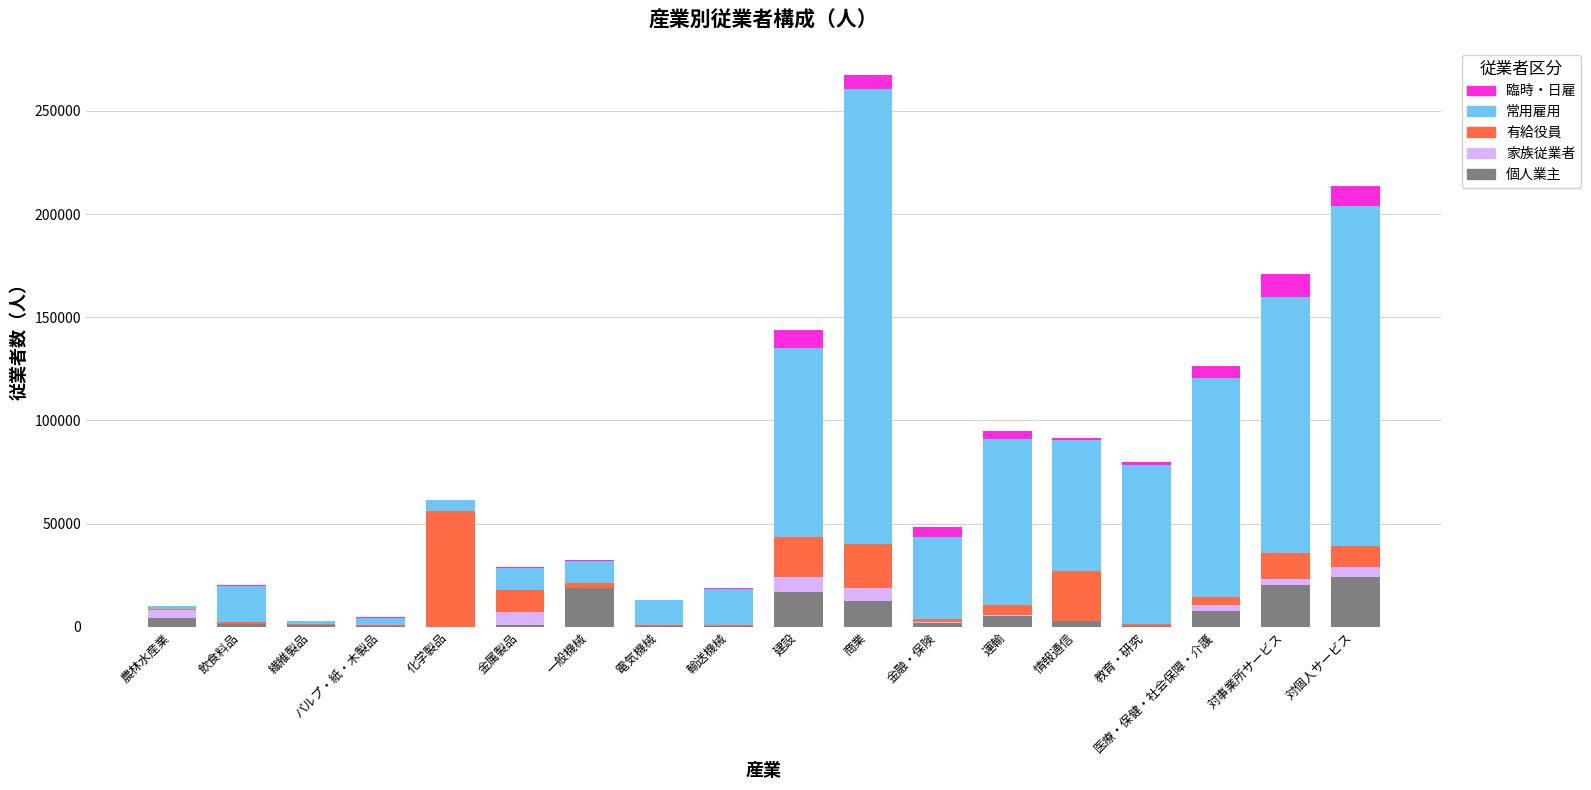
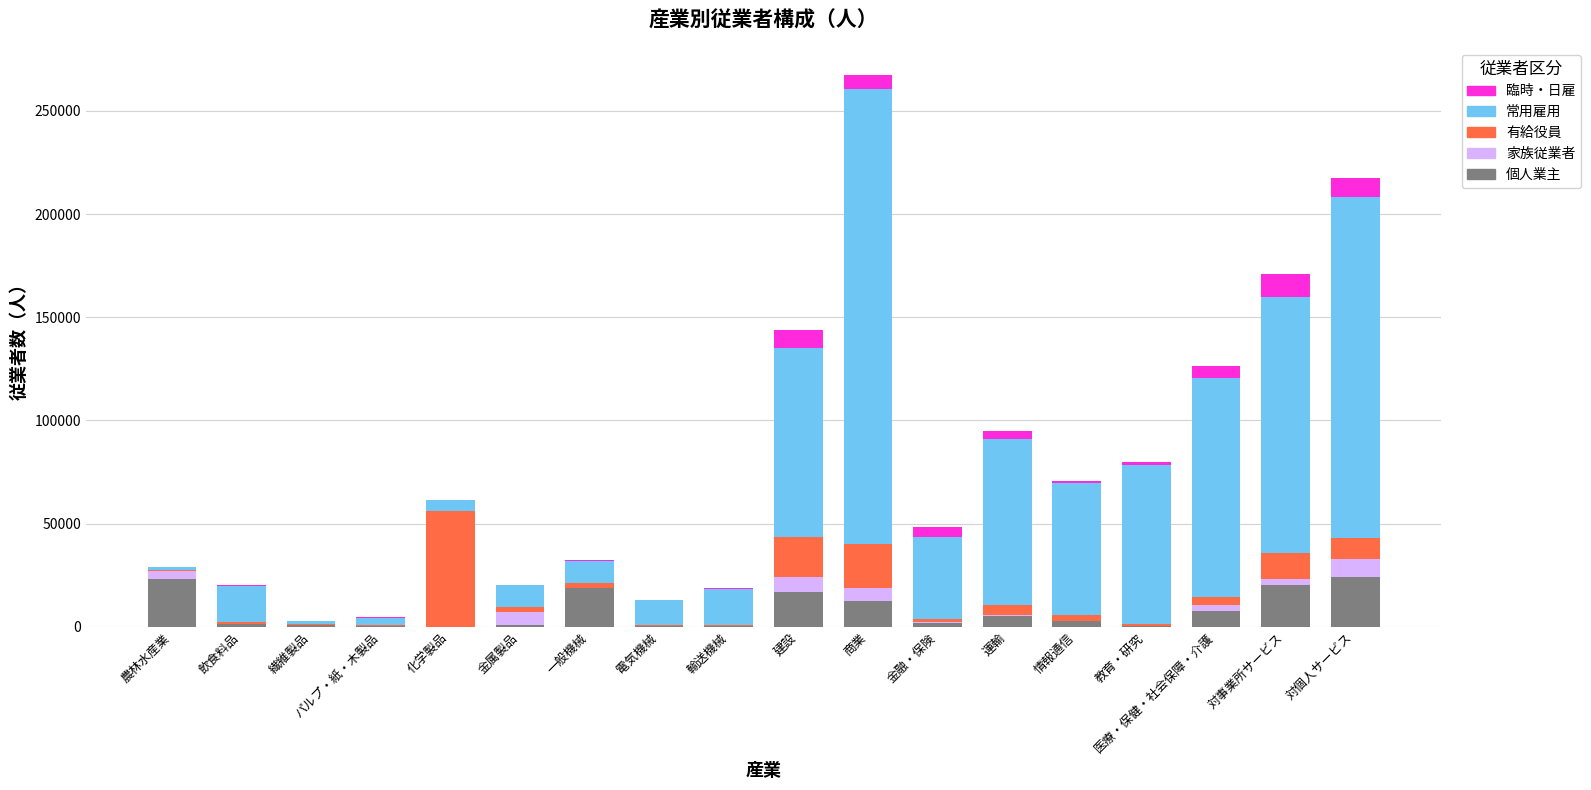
  {
    "個人業主": {
-     "農林水産業": 4000,
+     "農林水産業": 23000,
      "飲食料品": 1000,
      "一般機械": 19000,
      "建設": 17000,
      "商業": 13000,
      "金融・保険": 2000,
      "運輸": 5000,
      "情報通信": 3000,
      "医療・保健・社会保障・介護": 7000,
      "対事業所サービス": 20000,
      "対個人サービス": 24000
    },
    "家族従業者": {
      "農林水産業": 4000,
      "化学製品": 0,
      "金属製品": 6000,
      "建設": 7000,
      "商業": 6000,
      "医療・保健・社会保障・介護": 3000,
      "対事業所サービス": 3000,
-     "対個人サービス": 4000
+     "対個人サービス": 9000
    },
    "有給役員": {
      "化学製品": 56000,
-     "金属製品": 11000,
+     "金属製品": 2000,
      "一般機械": 2000,
      "建設": 19000,
      "商業": 21000,
      "運輸": 5000,
-     "情報通信": 24000,
+     "情報通信": 3000,
      "医療・保健・社会保障・介護": 4000,
      "対事業所サービス": 13000,
      "対個人サービス": 10000
    },
    "常用雇用": {
      "農林水産業": 2000,
      "飲食料品": 17000,
      "パルプ・紙・木製品": 3000,
      "化学製品": 5000,
      "金属製品": 11000,
      "一般機械": 11000,
      "電気機械": 12000,
      "輸送機械": 17000,
      "建設": 92000,
      "商業": 220000,
      "金融・保険": 40000,
      "運輸": 80000,
      "情報通信": 64000,
      "教育・研究": 77000,
      "医療・保健・社会保障・介護": 106000,
      "対事業所サービス": 124000,
      "対個人サービス": 165000
    },
    "臨時・日雇": {
      "建設": 9000,
      "商業": 7000,
      "金融・保険": 5000,
      "運輸": 4000,
      "教育・研究": 2000,
      "医療・保健・社会保障・介護": 6000,
      "対事業所サービス": 11000,
      "対個人サービス": 10000
    }
  }
